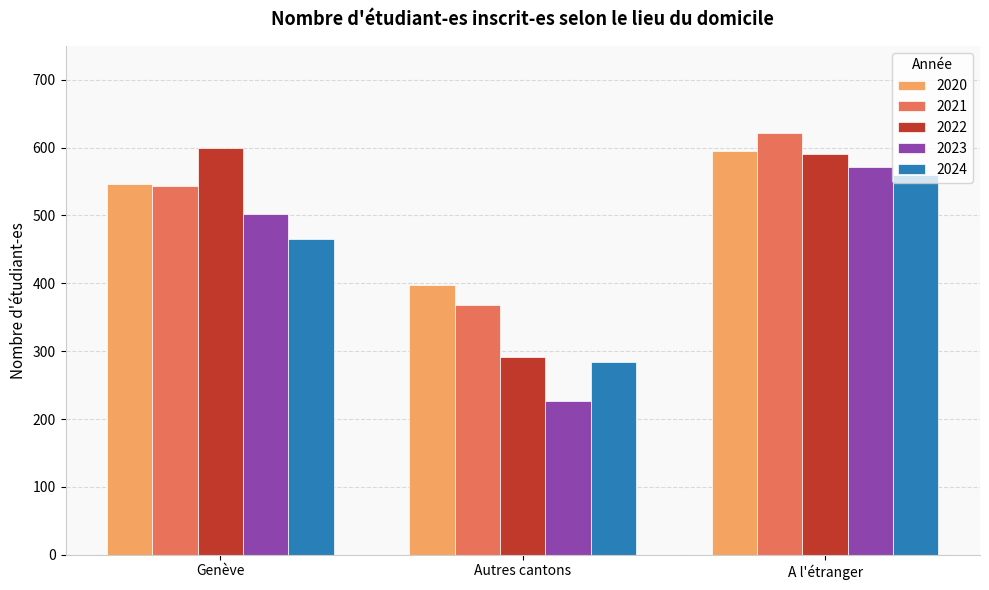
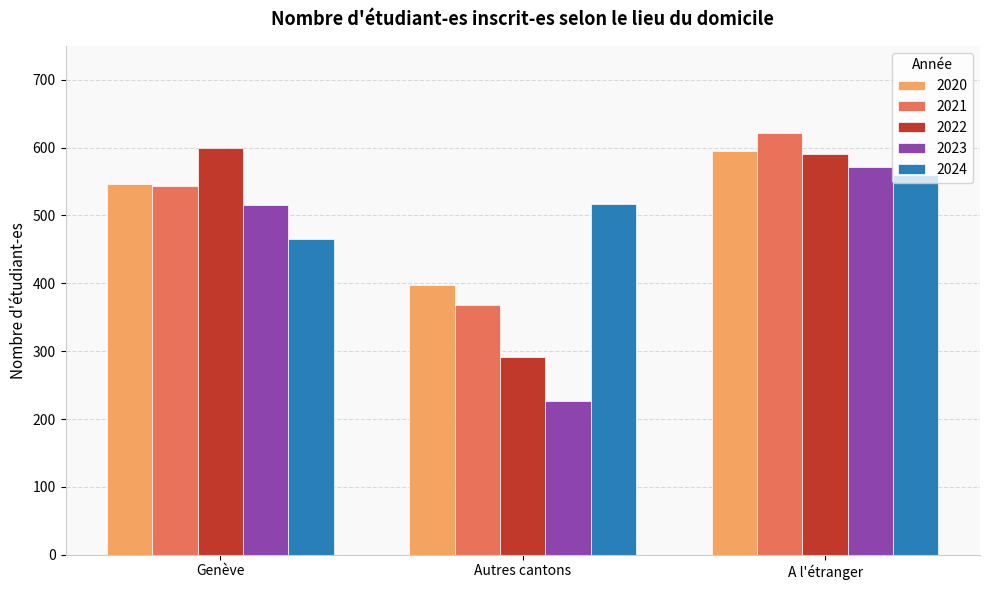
  {
    "2022": {
      "Genève": 600,
      "Autres cantons": 290,
      "A l'étranger": 590
    },
    "2023": {
-     "Genève": 500,
+     "Genève": 520,
      "Autres cantons": 230,
      "A l'étranger": 570
    },
    "2024": {
      "Genève": 470,
-     "Autres cantons": 280
+     "Autres cantons": 520
    }
  }
